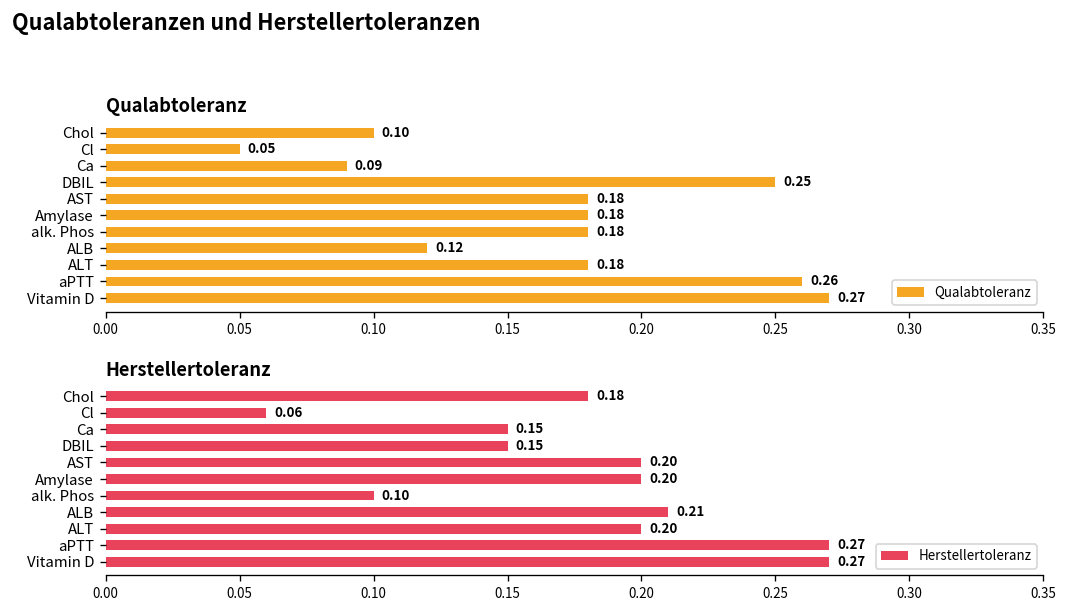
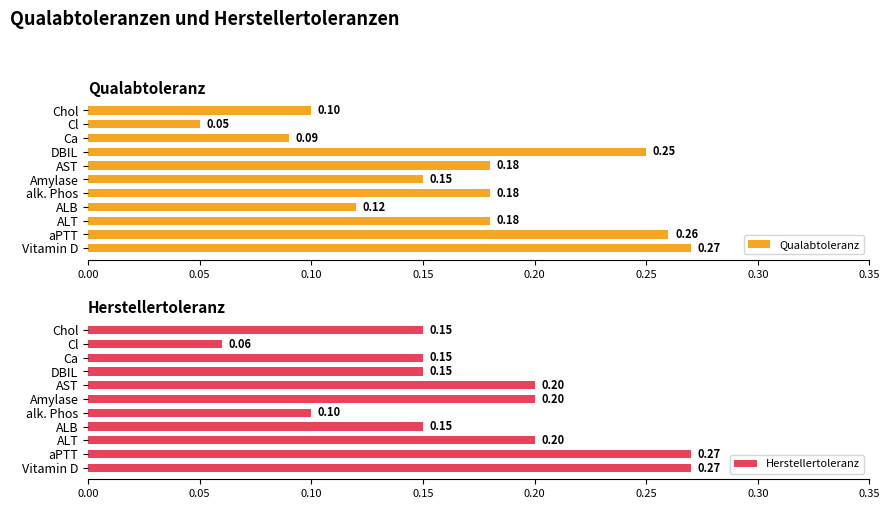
  {
    "Qualabtoleranz": {
      "Chol": 0.10,
      "Cl": 0.05,
      "Ca": 0.09,
      "DBIL": 0.25,
      "AST": 0.18,
-     "Amylase": 0.18,
+     "Amylase": 0.15,
      "alk. Phos": 0.18,
      "ALB": 0.12,
      "ALT": 0.18,
      "aPTT": 0.26,
      "Vitamin D": 0.27
    },
    "Herstellertoleranz": {
-     "Chol": 0.18,
+     "Chol": 0.15,
      "Cl": 0.06,
      "Ca": 0.15,
      "DBIL": 0.15,
      "AST": 0.20,
      "Amylase": 0.20,
      "alk. Phos": 0.10,
-     "ALB": 0.21,
+     "ALB": 0.15,
      "ALT": 0.20,
      "aPTT": 0.27,
      "Vitamin D": 0.27
    }
  }
